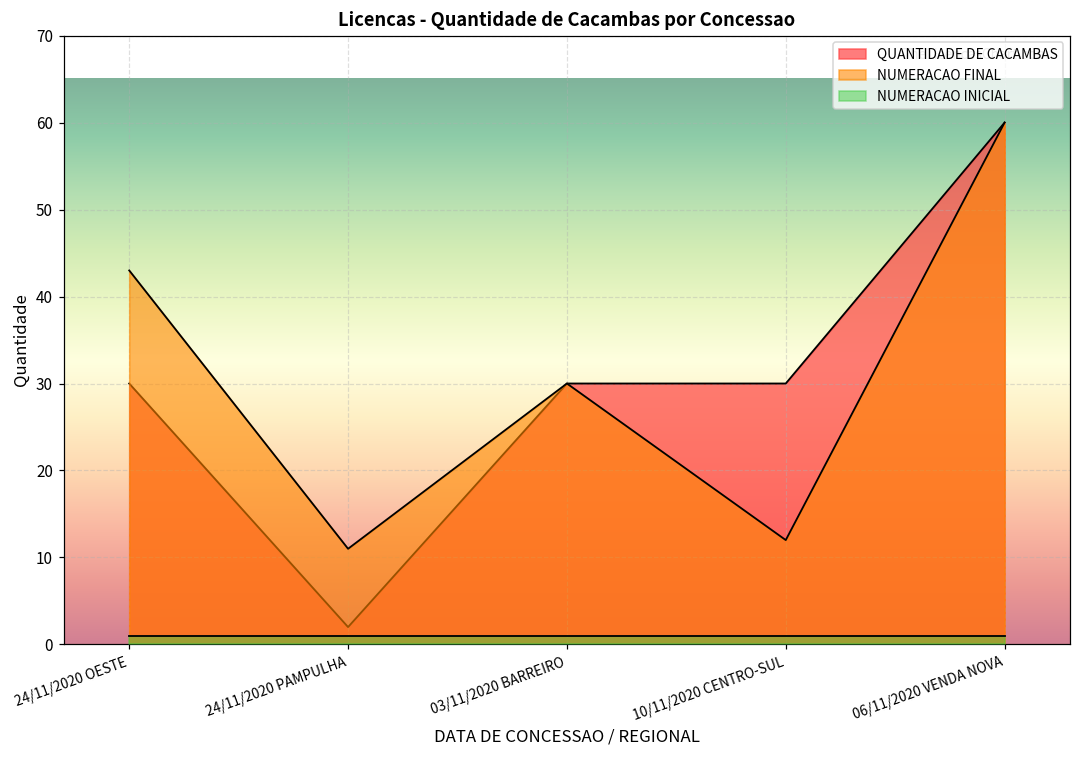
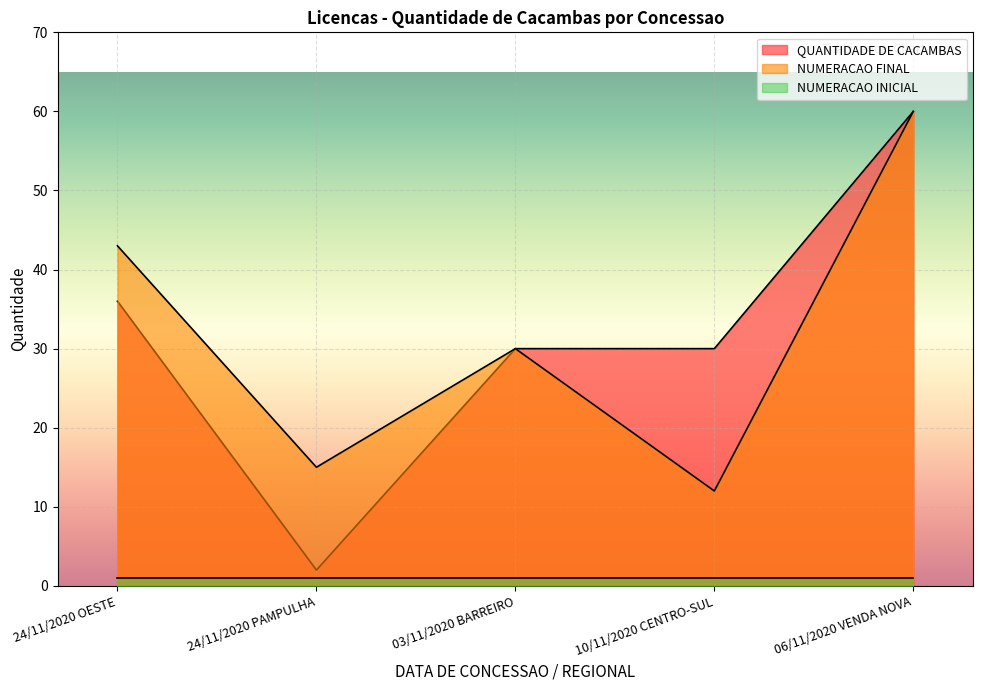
  {
    "QUANTIDADE DE CACAMBAS": {
-     "24/11/2020 OESTE": 30,
+     "24/11/2020 OESTE": 36,
      "24/11/2020 PAMPULHA": 2,
      "10/11/2020 CENTRO-SUL": 30
    },
    "NUMERACAO FINAL": {
      "24/11/2020 OESTE": 43,
-     "24/11/2020 PAMPULHA": 11,
+     "24/11/2020 PAMPULHA": 15,
      "10/11/2020 CENTRO-SUL": 12
    },
    "NUMERACAO INICIAL": {
      "24/11/2020 OESTE": 1,
      "24/11/2020 PAMPULHA": 1,
      "03/11/2020 BARREIRO": 1,
      "10/11/2020 CENTRO-SUL": 1,
      "06/11/2020 VENDA NOVA": 1
    }
  }
